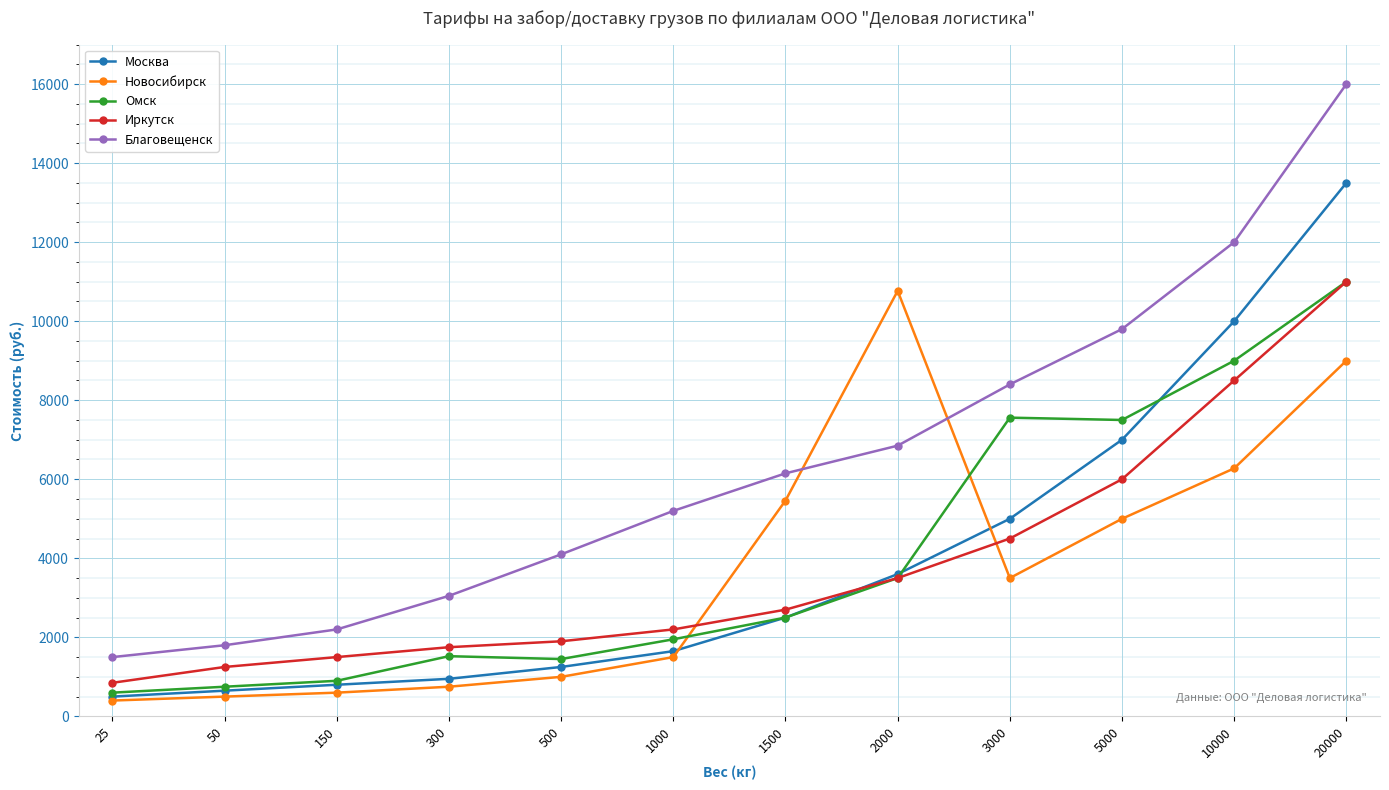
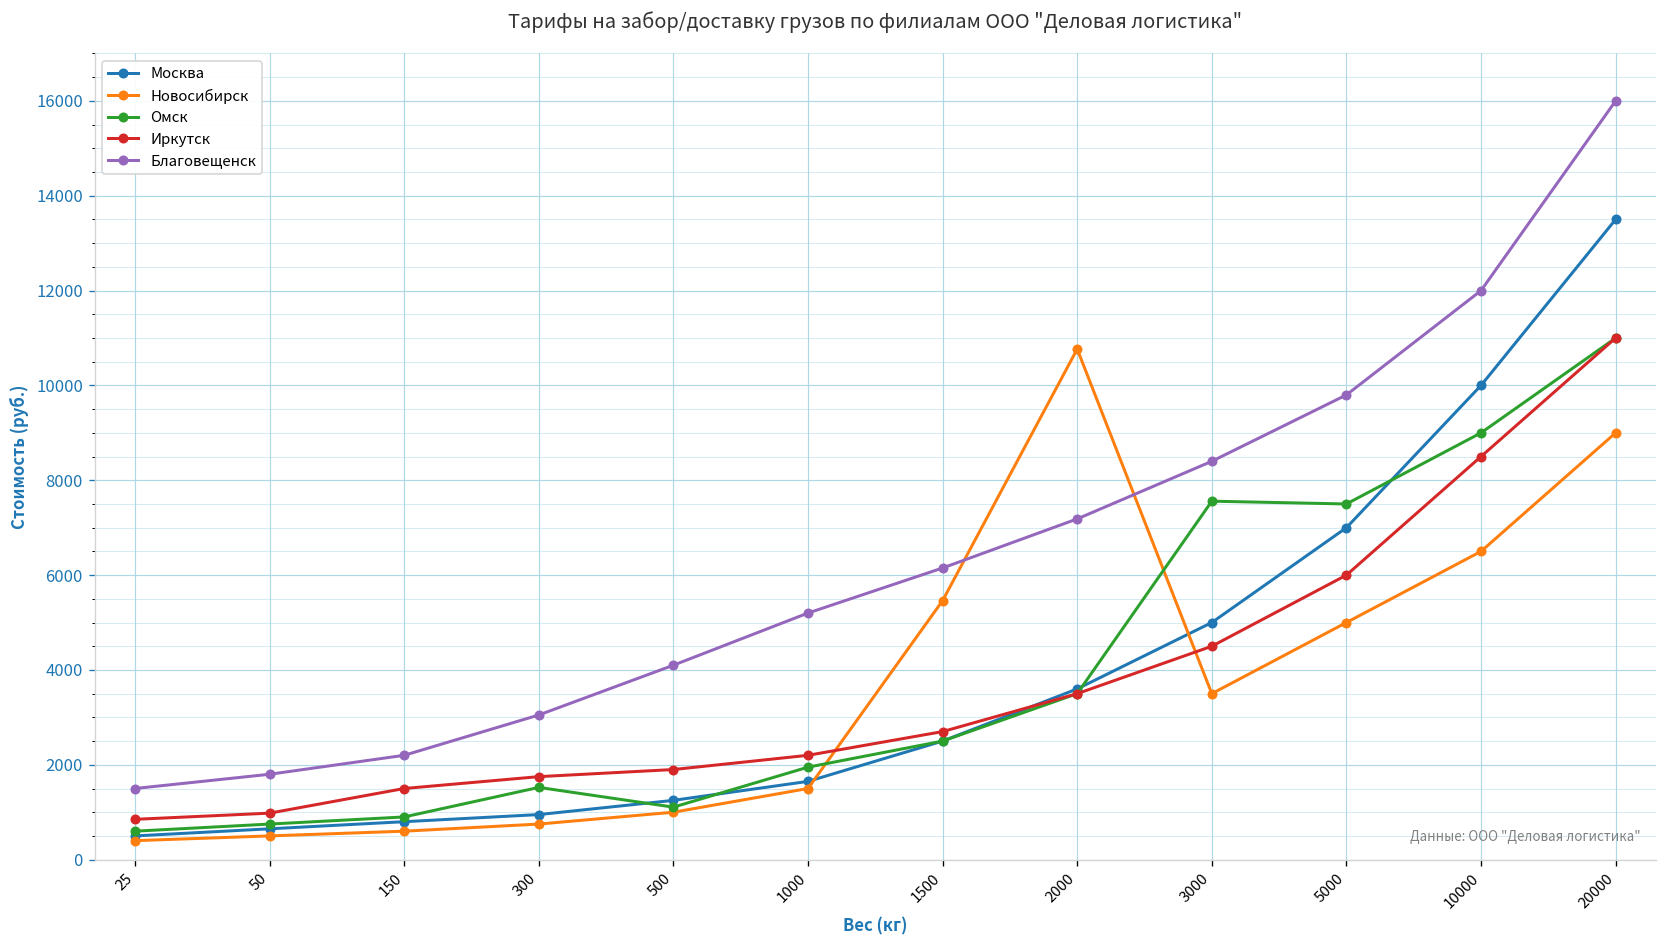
  {
    "Москва": {
      "25": 500,
      "50": 700,
      "150": 800,
      "300": 1000,
      "500": 1300,
      "1000": 1700,
      "2000": 3600,
      "3000": 5000,
      "5000": 7000,
      "10000": 10000,
      "20000": 13500
    },
    "Новосибирск": {
      "25": 400,
      "50": 500,
      "150": 600,
      "300": 800,
      "500": 1000,
      "1000": 1500,
      "1500": 5500,
      "2000": 10800,
      "3000": 3500,
      "5000": 5000,
-     "10000": 6300,
+     "10000": 6500,
      "20000": 9000
    },
    "Омск": {
      "25": 600,
      "50": 800,
      "150": 900,
      "300": 1500,
-     "500": 1500,
+     "500": 1100,
      "1000": 2000,
      "3000": 7600,
      "5000": 7500,
      "10000": 9000
    },
    "Иркутск": {
      "25": 900,
-     "50": 1300,
+     "50": 1000,
      "150": 1500,
      "300": 1800,
      "500": 1900,
      "1000": 2200,
      "1500": 2700,
      "3000": 4500,
      "5000": 6000,
      "10000": 8500
    },
    "Благовещенск": {
      "25": 1500,
      "50": 1800,
      "150": 2200,
      "300": 3100,
      "500": 4100,
      "1000": 5200,
      "1500": 6200,
-     "2000": 6900,
+     "2000": 7200,
      "3000": 8400,
      "5000": 9800,
      "10000": 12000,
      "20000": 16000
    }
  }
